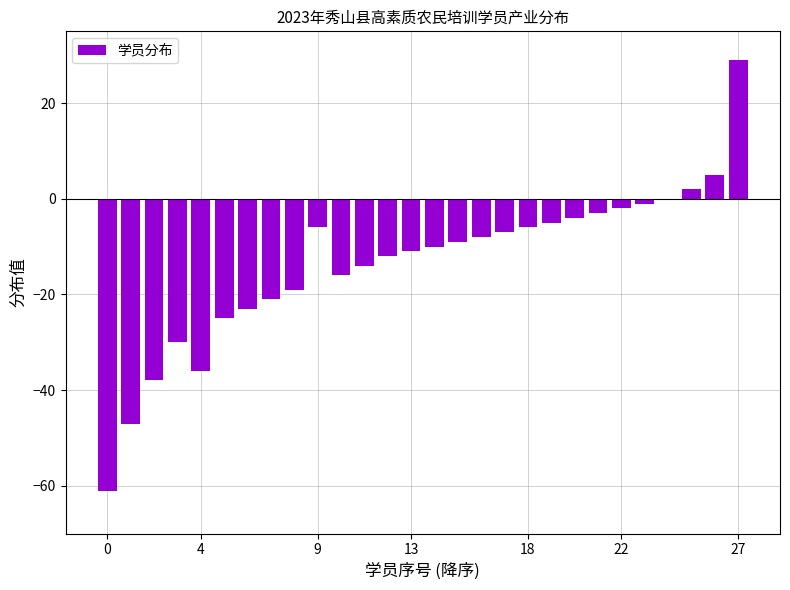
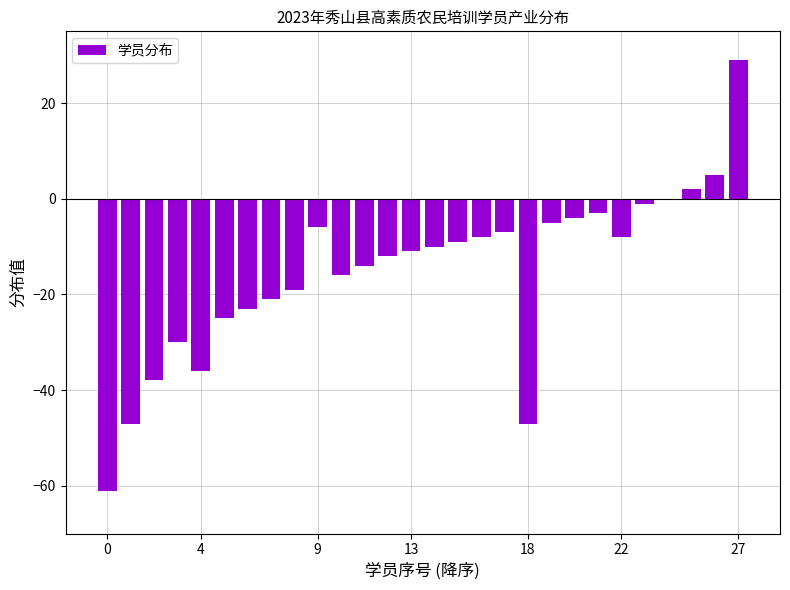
  {
    "0": -61,
    "4": -36,
    "9": -6,
    "13": -11,
-   "18": -6,
-   "22": -2,
+   "18": -47,
+   "22": -8,
    "27": 29
  }
